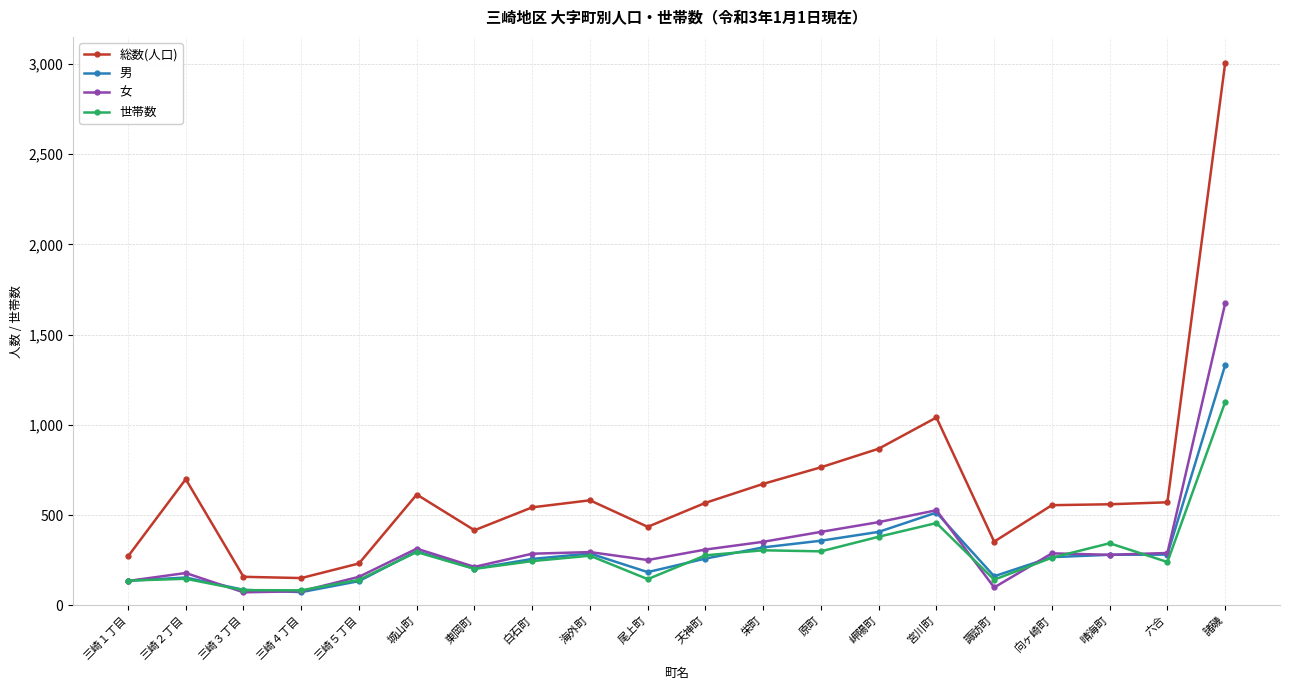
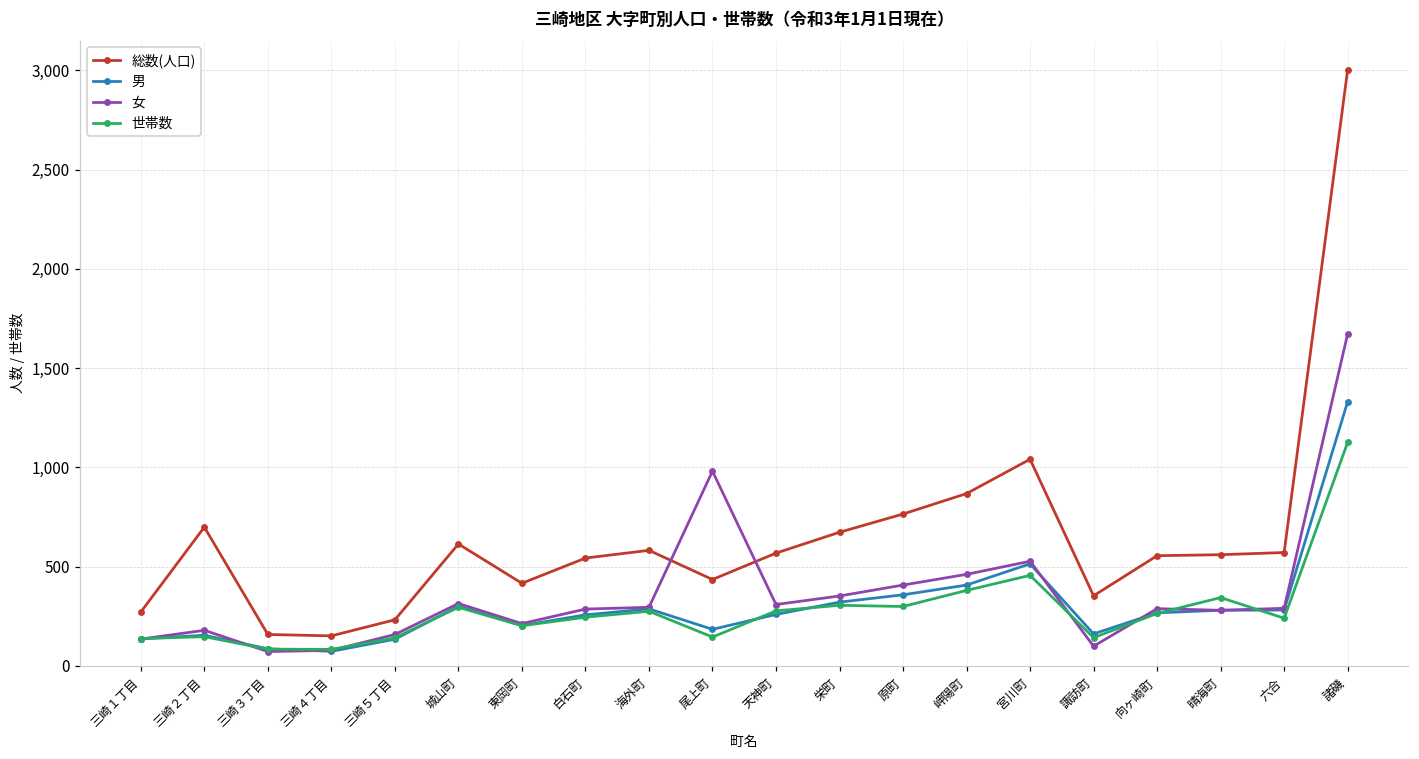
  {
    "総数(人口)": {
      "三崎１丁目": "270",
      "三崎２丁目": "700",
      "三崎３丁目": "160",
      "三崎４丁目": "150",
      "三崎５丁目": "230",
      "城山町": "610",
      "東岡町": "420",
      "白石町": "540",
      "海外町": "580",
      "尾上町": "440",
      "天神町": "570",
      "栄町": "670",
      "原町": "770",
      "岬陽町": "870",
      "宮川町": "1,040",
      "諏訪町": "350",
      "向ヶ崎町": "560",
      "晴海町": "560",
      "六合": "570",
      "諸磯": "3,000"
    },
    "男": {
      "尾上町": "180",
      "天神町": "260",
      "栄町": "320",
      "原町": "360",
      "岬陽町": "410",
      "諏訪町": "160",
      "諸磯": "1,330"
    },
    "女": {
      "三崎２丁目": "180",
      "三崎５丁目": "160",
      "白石町": "290",
-     "尾上町": "250",
+     "尾上町": "980",
      "天神町": "310",
      "栄町": "350",
      "原町": "410",
      "岬陽町": "460",
      "諏訪町": "100",
      "向ヶ崎町": "290",
      "諸磯": "1,670"
    },
    "世帯数": {
      "尾上町": "150",
      "天神町": "280",
      "栄町": "310",
      "原町": "300",
      "岬陽町": "380",
      "宮川町": "460",
      "諏訪町": "140",
      "晴海町": "340",
      "六合": "240",
      "諸磯": "1,130"
    }
  }
